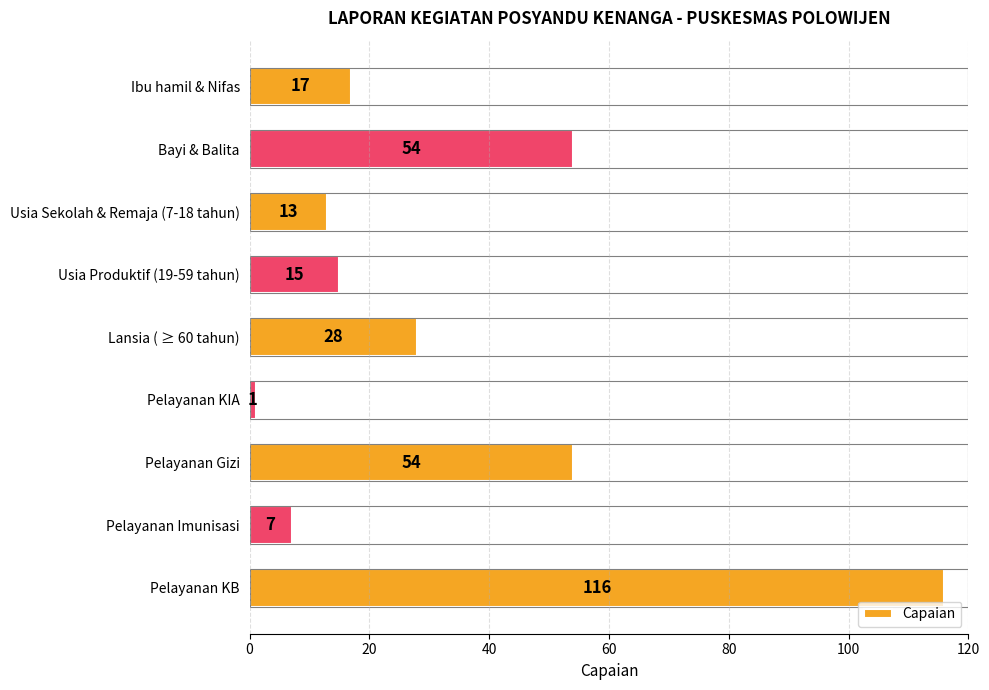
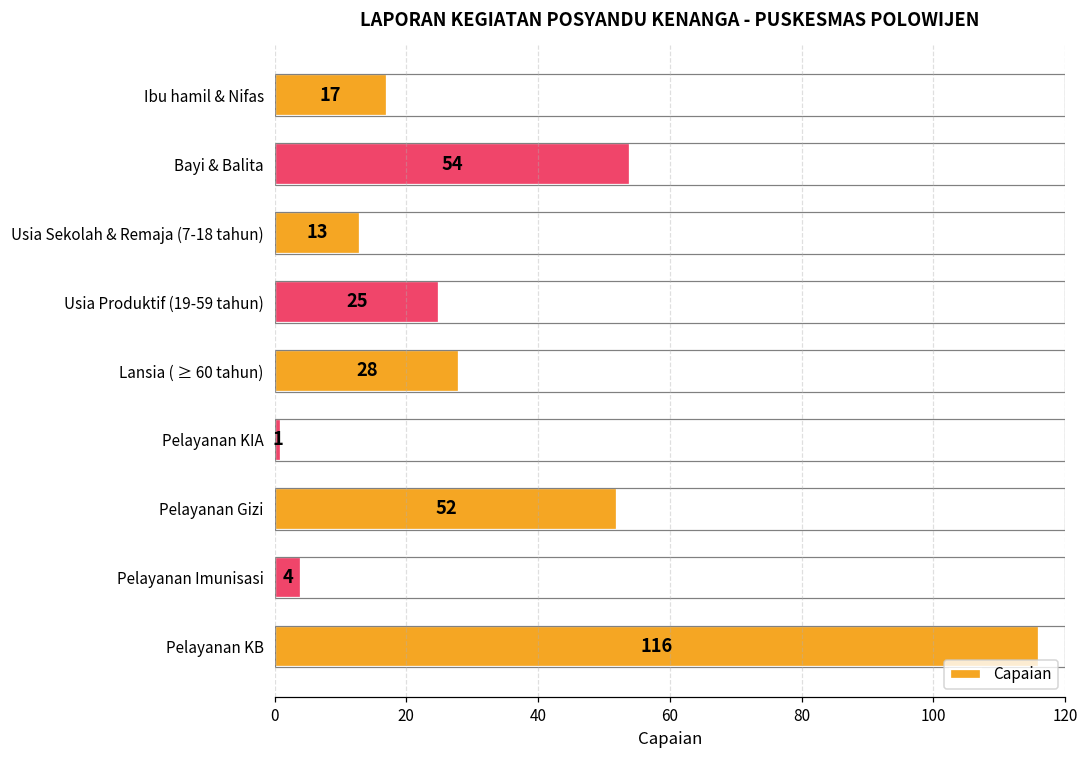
  {
    "Ibu hamil & Nifas": 17,
    "Bayi & Balita": 54,
    "Usia Sekolah & Remaja (7-18 tahun)": 13,
-   "Usia Produktif (19-59 tahun)": 15,
+   "Usia Produktif (19-59 tahun)": 25,
    "Lansia ( ≥ 60 tahun)": 28,
    "Pelayanan KIA": 1,
-   "Pelayanan Gizi": 54,
-   "Pelayanan Imunisasi": 7,
+   "Pelayanan Gizi": 52,
+   "Pelayanan Imunisasi": 4,
    "Pelayanan KB": 116
  }
